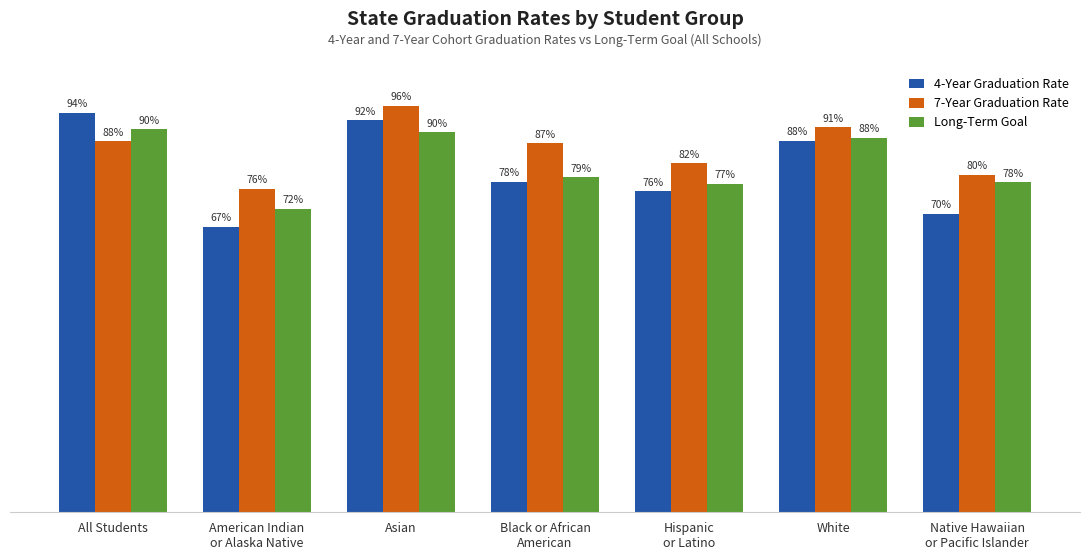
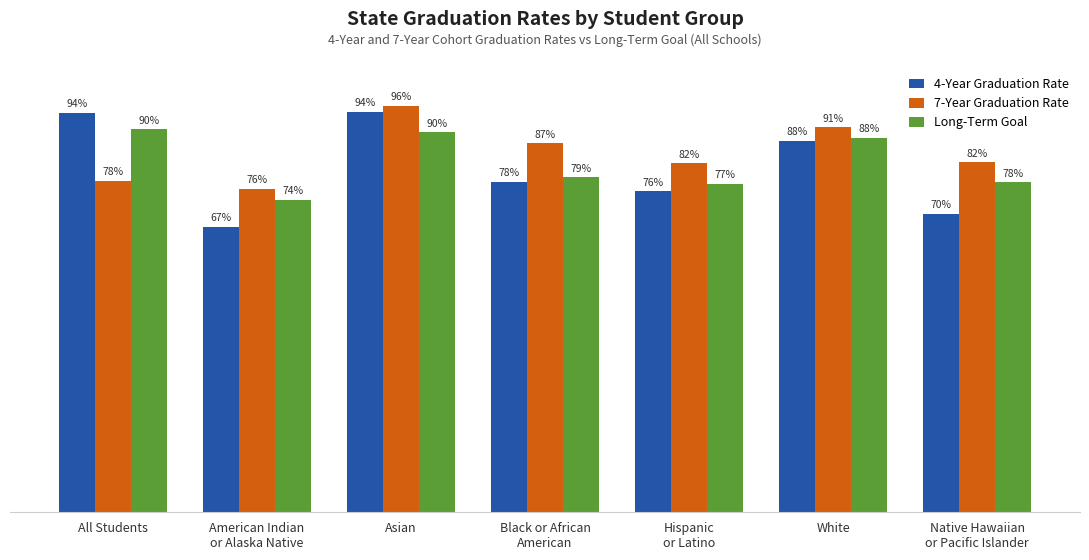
  {
    "4-Year Graduation Rate": {
      "All Students": "94%",
      "American Indian or Alaska Native": "67%",
-     "Asian": "92%",
+     "Asian": "94%",
      "Black or African American": "78%",
      "Hispanic or Latino": "76%",
      "White": "88%",
      "Native Hawaiian or Pacific Islander": "70%"
    },
    "7-Year Graduation Rate": {
-     "All Students": "88%",
+     "All Students": "78%",
      "American Indian or Alaska Native": "76%",
      "Asian": "96%",
      "Black or African American": "87%",
      "Hispanic or Latino": "82%",
      "White": "91%",
-     "Native Hawaiian or Pacific Islander": "80%"
+     "Native Hawaiian or Pacific Islander": "82%"
    },
    "Long-Term Goal": {
      "All Students": "90%",
-     "American Indian or Alaska Native": "72%",
+     "American Indian or Alaska Native": "74%",
      "Asian": "90%",
      "Black or African American": "79%",
      "Hispanic or Latino": "77%",
      "White": "88%",
      "Native Hawaiian or Pacific Islander": "78%"
    }
  }
